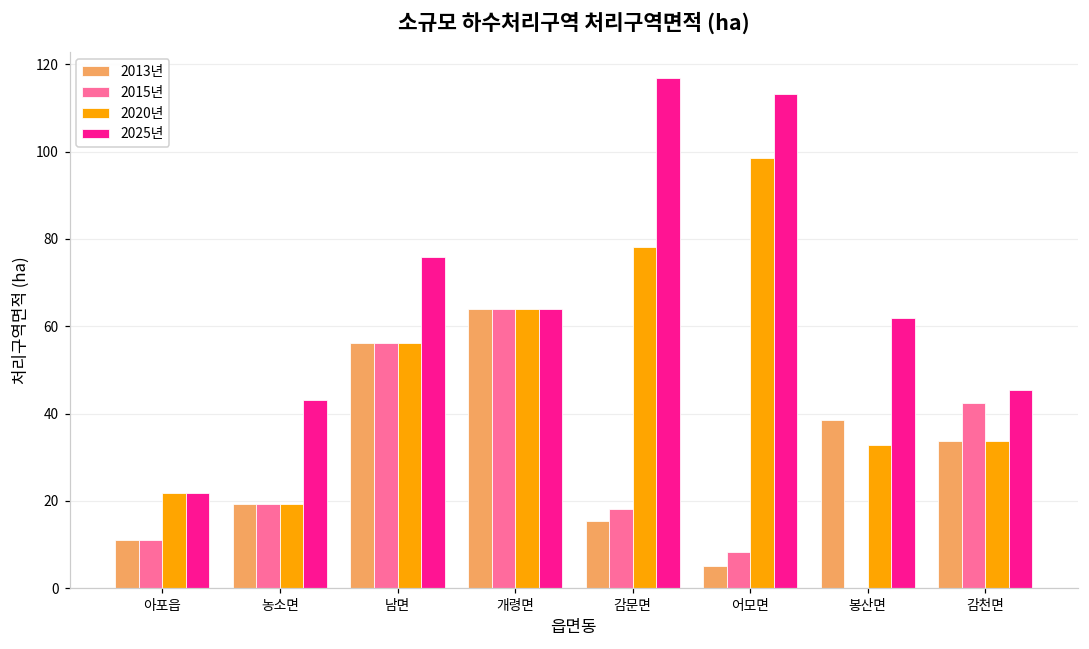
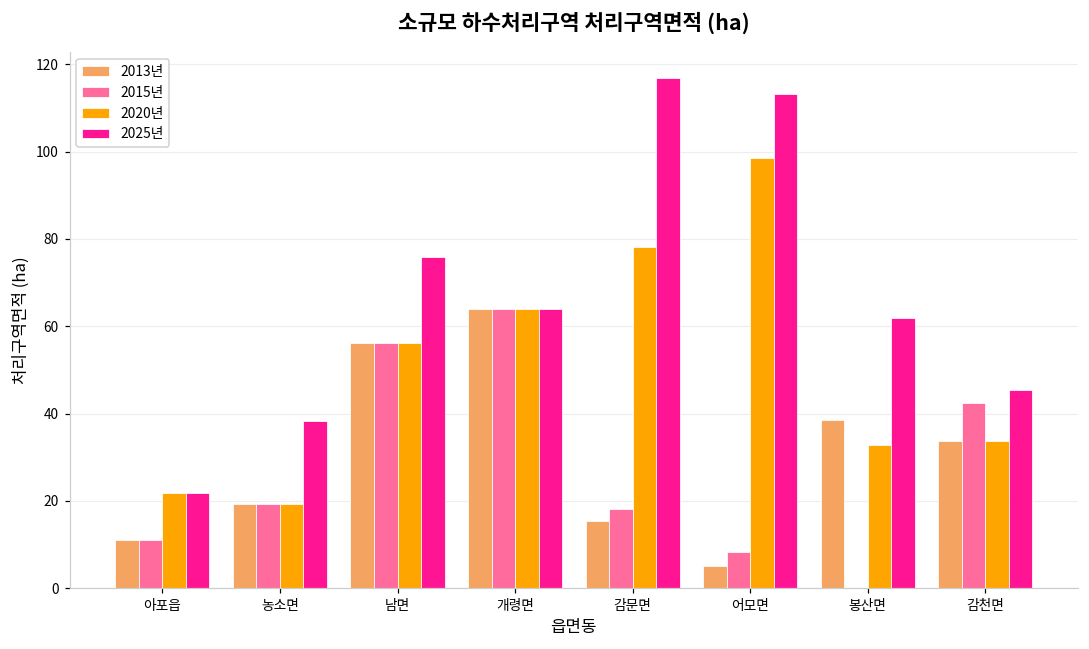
  {
    "2013년": {
      "아포읍": 11,
      "농소면": 19,
      "남면": 56,
      "개령면": 64,
      "감문면": 15,
      "어모면": 5,
      "봉산면": 39,
      "감천면": 34
    },
    "2015년": {
      "아포읍": 11,
      "농소면": 19,
      "남면": 56,
      "개령면": 64,
      "감문면": 18,
      "어모면": 8,
      "봉산면": 0,
      "감천면": 42
    },
    "2020년": {
      "아포읍": 22,
      "농소면": 19,
      "남면": 56,
      "개령면": 64,
      "감문면": 78,
      "어모면": 98,
      "봉산면": 33,
      "감천면": 34
    },
    "2025년": {
      "아포읍": 22,
-     "농소면": 43,
+     "농소면": 38,
      "남면": 76,
      "개령면": 64,
      "감문면": 117,
      "어모면": 113,
      "봉산면": 62,
      "감천면": 45
    }
  }
